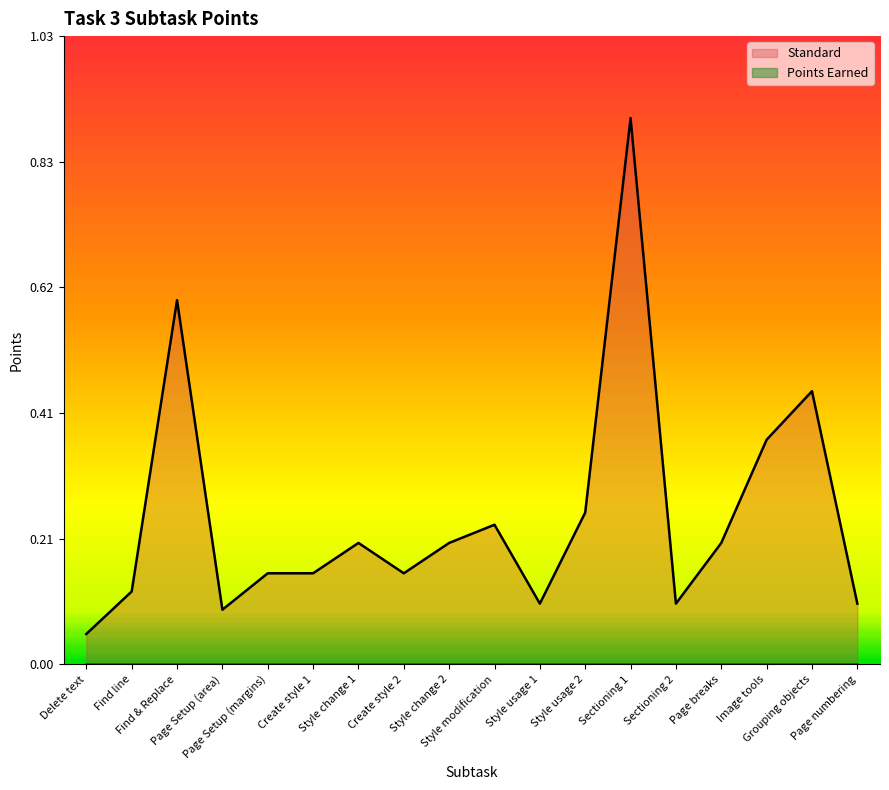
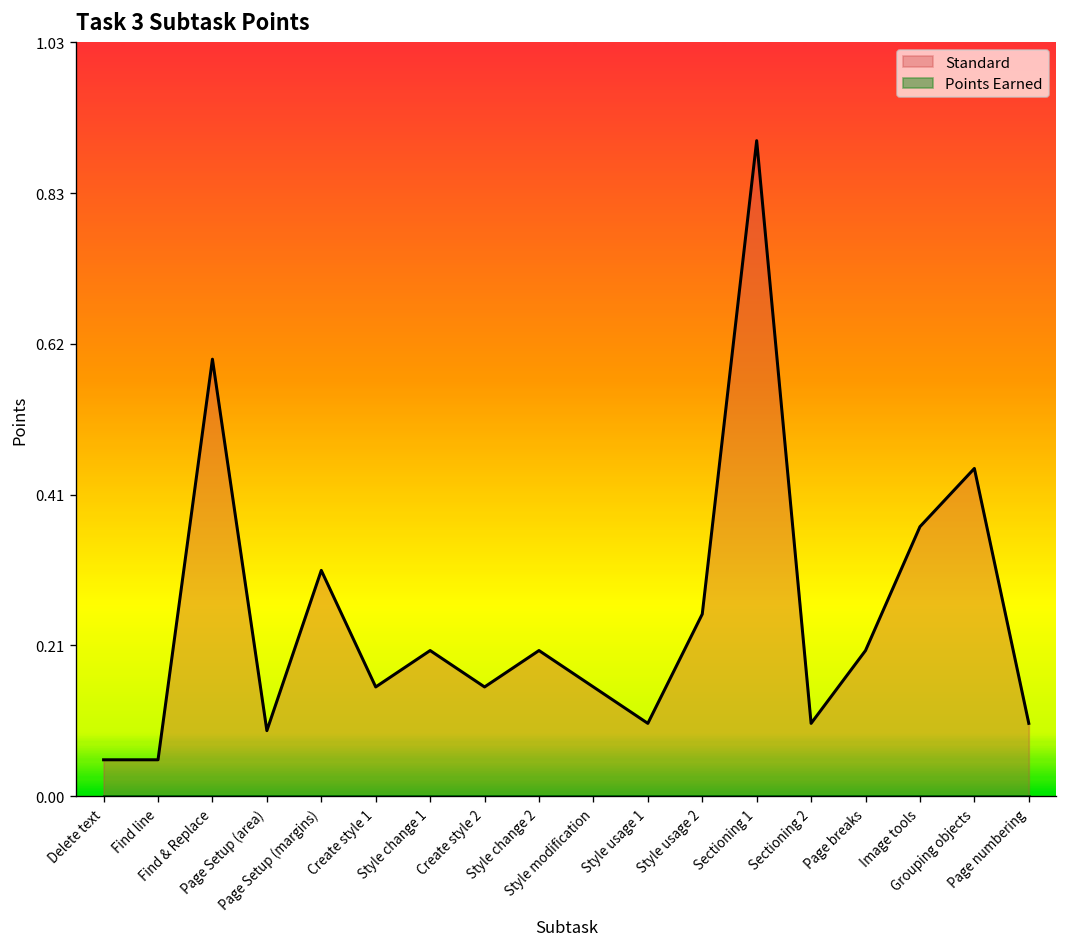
  {
    "Standard": {
      "Delete text": 0.05,
-     "Find line": 0.12,
+     "Find line": 0.05,
      "Find & Replace": 0.60,
      "Page Setup (area)": 0.09,
-     "Page Setup (margins)": 0.15,
+     "Page Setup (margins)": 0.31,
      "Create style 1": 0.15,
      "Style change 1": 0.20,
      "Create style 2": 0.15,
      "Style change 2": 0.20,
-     "Style modification": 0.23,
+     "Style modification": 0.15,
      "Style usage 1": 0.10,
      "Style usage 2": 0.25,
      "Sectioning 1": 0.90,
      "Sectioning 2": 0.10,
      "Page breaks": 0.20,
      "Image tools": 0.37,
      "Grouping objects": 0.45,
      "Page numbering": 0.10
    },
    "Points Earned": {
      "Delete text": 0.00,
      "Find line": 0.00,
      "Find & Replace": 0.00,
      "Page Setup (area)": 0.00,
      "Page Setup (margins)": 0.00,
      "Create style 1": 0.00,
      "Style change 1": 0.00,
      "Create style 2": 0.00,
      "Style change 2": 0.00,
      "Style modification": 0.00,
      "Style usage 1": 0.00,
      "Style usage 2": 0.00,
      "Sectioning 1": 0.00,
      "Sectioning 2": 0.00,
      "Page breaks": 0.00,
      "Image tools": 0.00,
      "Grouping objects": 0.00,
      "Page numbering": 0.00
    }
  }
